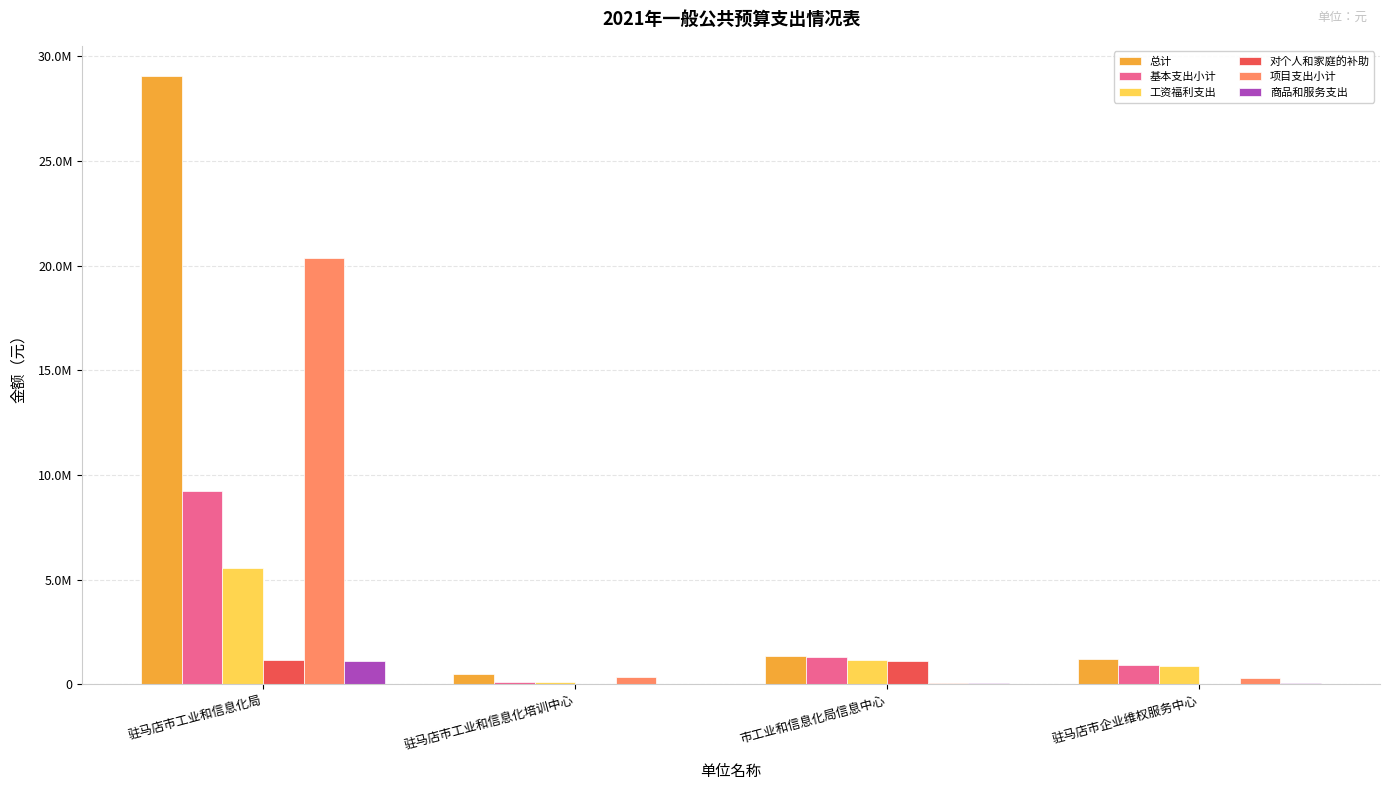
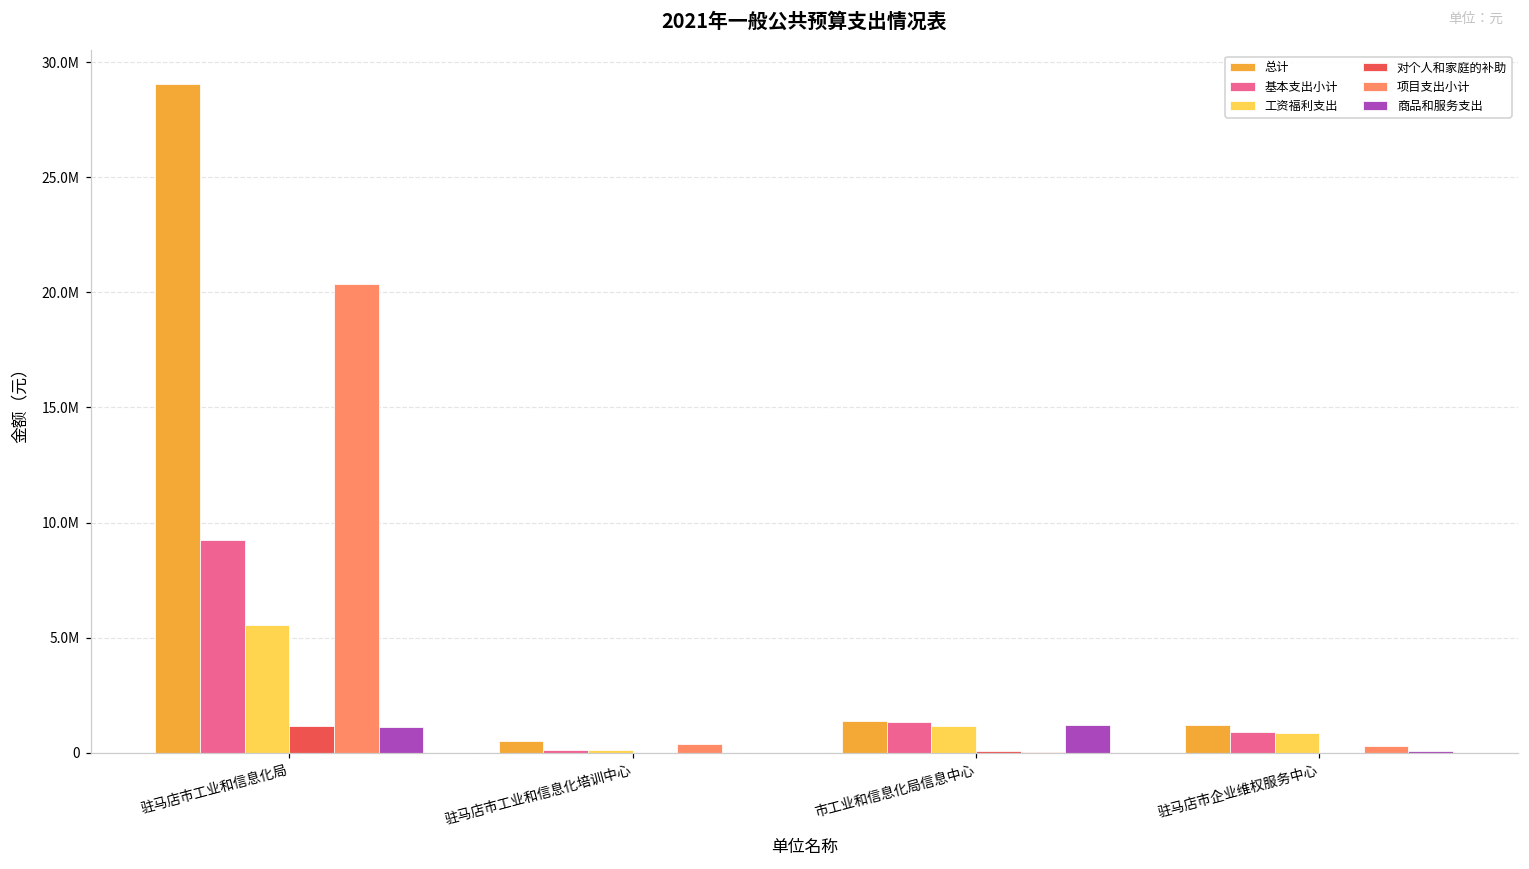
  {
    "基本支出小计": {
      "驻马店市工业和信息化局": 9300000,
      "驻马店市工业和信息化培训中心": 100000,
      "市工业和信息化局信息中心": 1300000,
      "驻马店市企业维权服务中心": 900000
    },
    "对个人和家庭的补助": {
      "驻马店市工业和信息化局": 1200000,
-     "市工业和信息化局信息中心": 1100000,
+     "市工业和信息化局信息中心": 100000,
      "驻马店市企业维权服务中心": 0
    },
    "商品和服务支出": {
      "驻马店市工业和信息化局": 1100000,
      "驻马店市工业和信息化培训中心": 0,
-     "市工业和信息化局信息中心": 100000
+     "市工业和信息化局信息中心": 1200000
    }
  }
